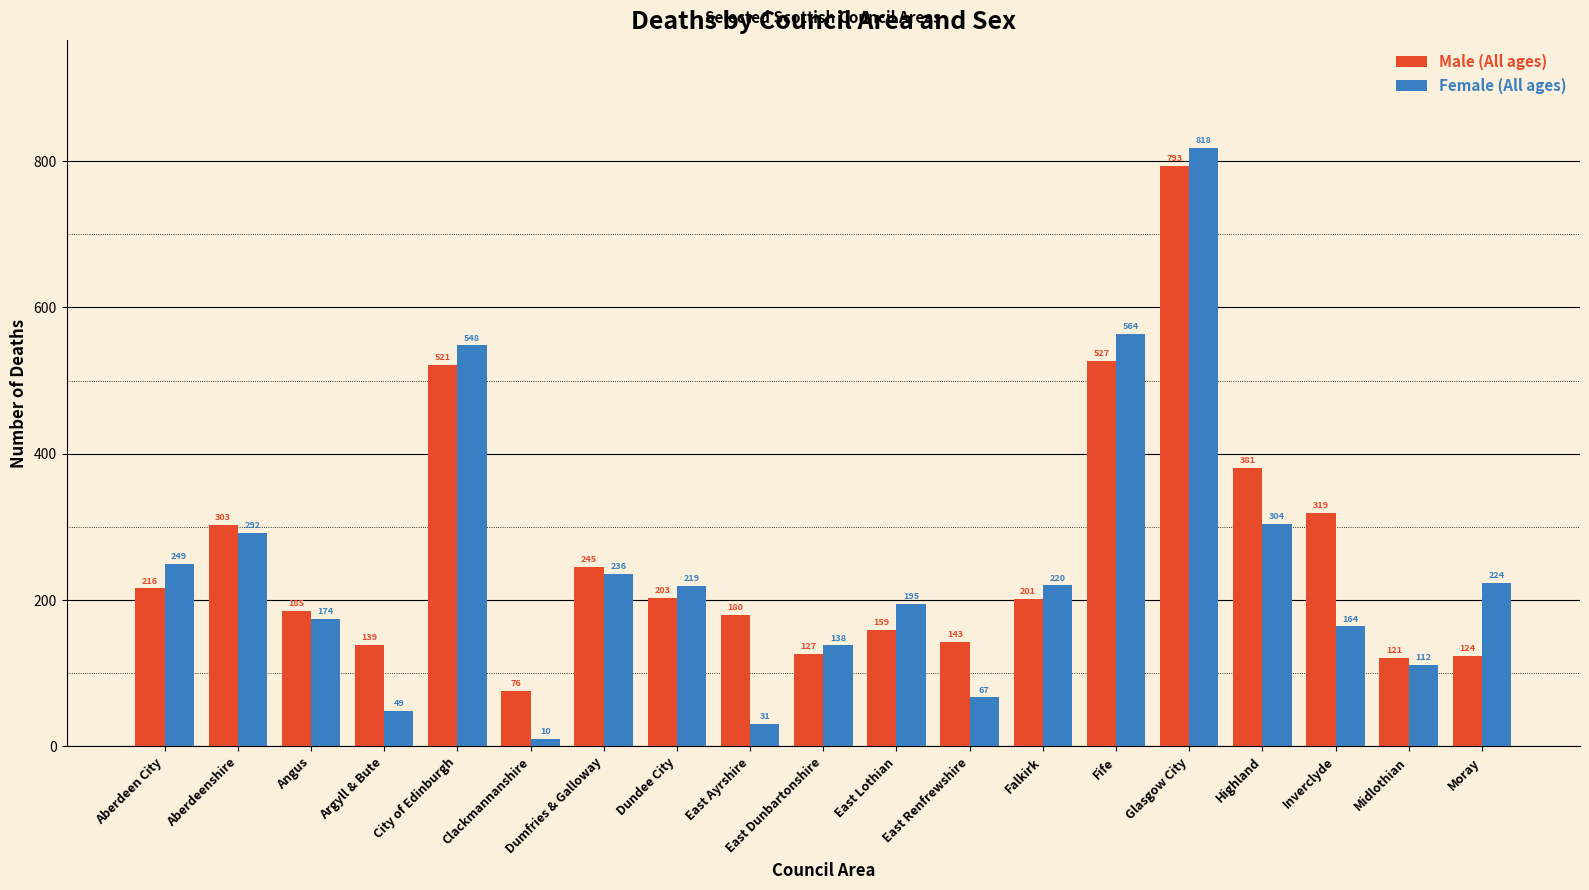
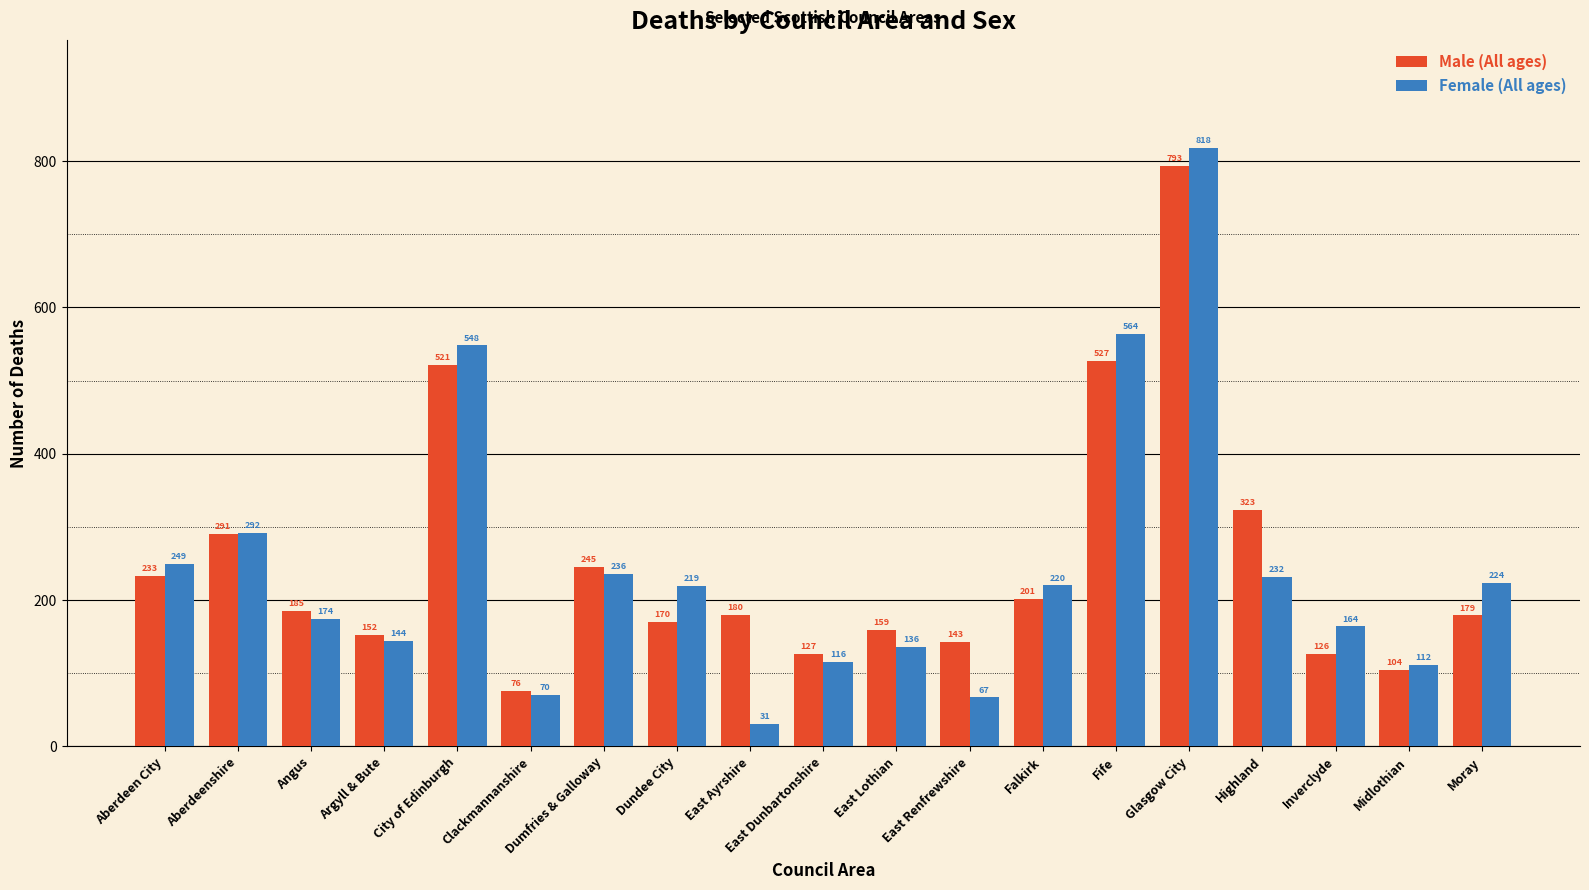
  {
    "Male (All ages)": {
-     "Aberdeen City": 216,
-     "Aberdeenshire": 303,
+     "Aberdeen City": 233,
+     "Aberdeenshire": 291,
      "Angus": 185,
-     "Argyll & Bute": 139,
+     "Argyll & Bute": 152,
      "City of Edinburgh": 521,
      "Clackmannanshire": 76,
      "Dumfries & Galloway": 245,
-     "Dundee City": 203,
+     "Dundee City": 170,
      "East Ayrshire": 180,
      "East Dunbartonshire": 127,
      "East Lothian": 159,
      "East Renfrewshire": 143,
      "Falkirk": 201,
      "Fife": 527,
      "Glasgow City": 793,
-     "Highland": 381,
-     "Inverclyde": 319,
-     "Midlothian": 121,
-     "Moray": 124
+     "Highland": 323,
+     "Inverclyde": 126,
+     "Midlothian": 104,
+     "Moray": 179
    },
    "Female (All ages)": {
      "Aberdeen City": 249,
      "Aberdeenshire": 292,
      "Angus": 174,
-     "Argyll & Bute": 49,
+     "Argyll & Bute": 144,
      "City of Edinburgh": 548,
-     "Clackmannanshire": 10,
+     "Clackmannanshire": 70,
      "Dumfries & Galloway": 236,
      "Dundee City": 219,
      "East Ayrshire": 31,
-     "East Dunbartonshire": 138,
-     "East Lothian": 195,
+     "East Dunbartonshire": 116,
+     "East Lothian": 136,
      "East Renfrewshire": 67,
      "Falkirk": 220,
      "Fife": 564,
      "Glasgow City": 818,
-     "Highland": 304,
+     "Highland": 232,
      "Inverclyde": 164,
      "Midlothian": 112,
      "Moray": 224
    }
  }
